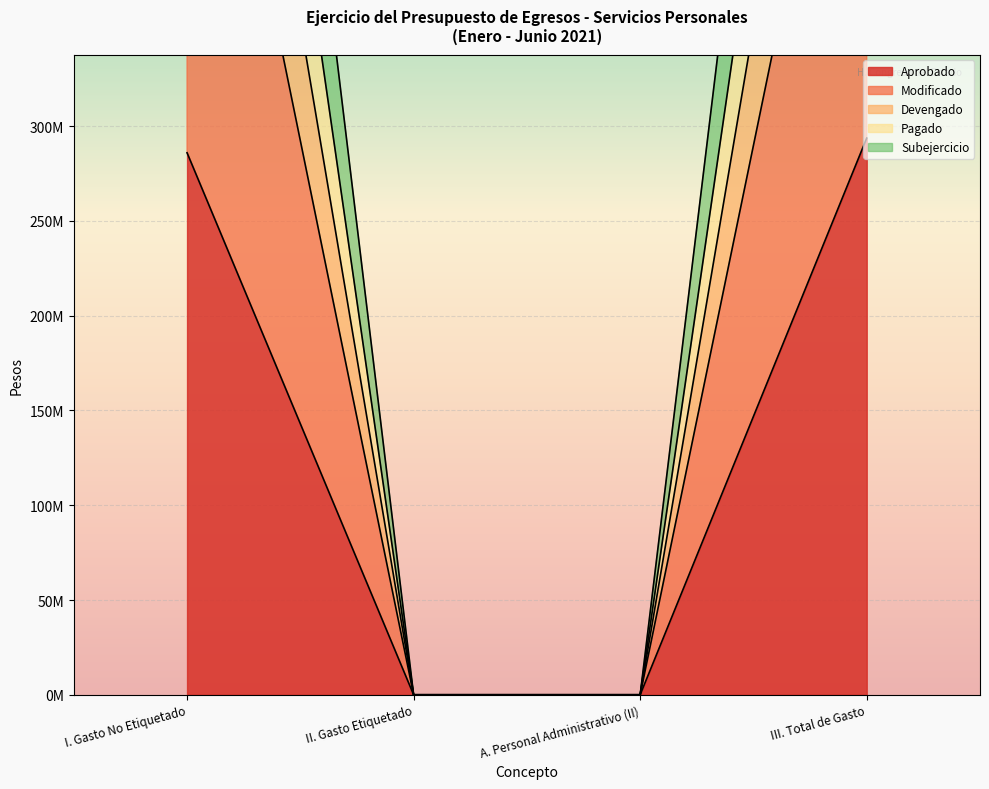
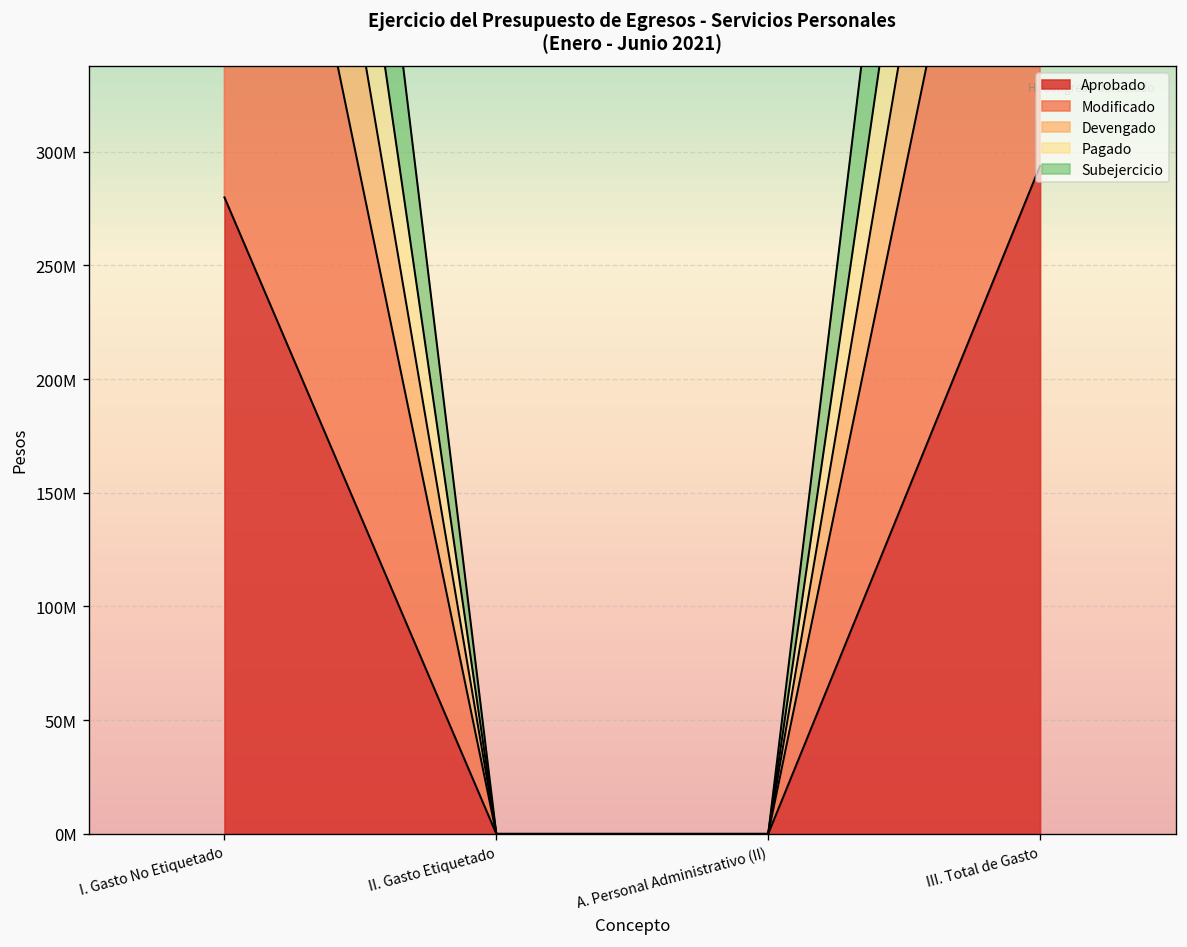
  {
    "Aprobado": {
-     "I. Gasto No Etiquetado": 286000000
+     "I. Gasto No Etiquetado": 280000000
    }
  }
